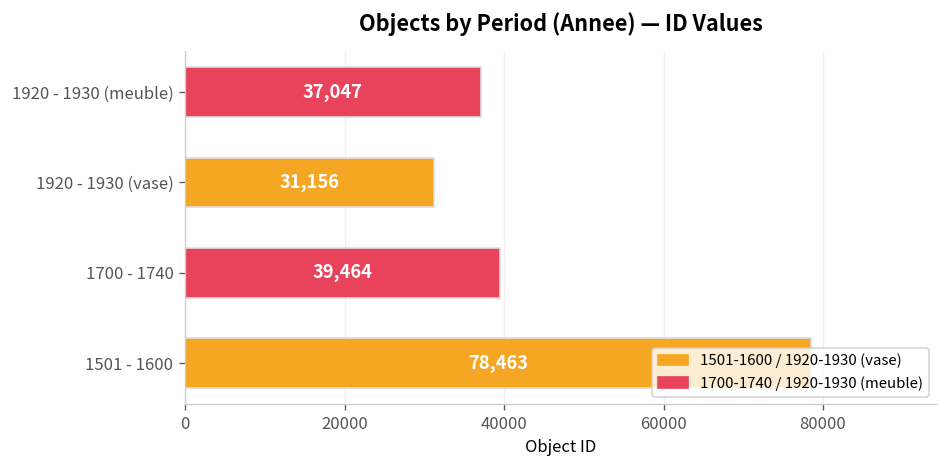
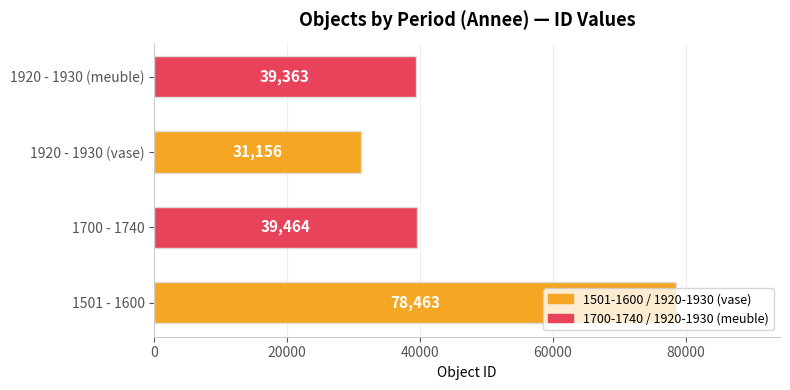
  {
-   "1920 - 1930 (meuble)": "37,047",
+   "1920 - 1930 (meuble)": "39,363",
    "1920 - 1930 (vase)": "31,156",
    "1700 - 1740": "39,464"
  }
